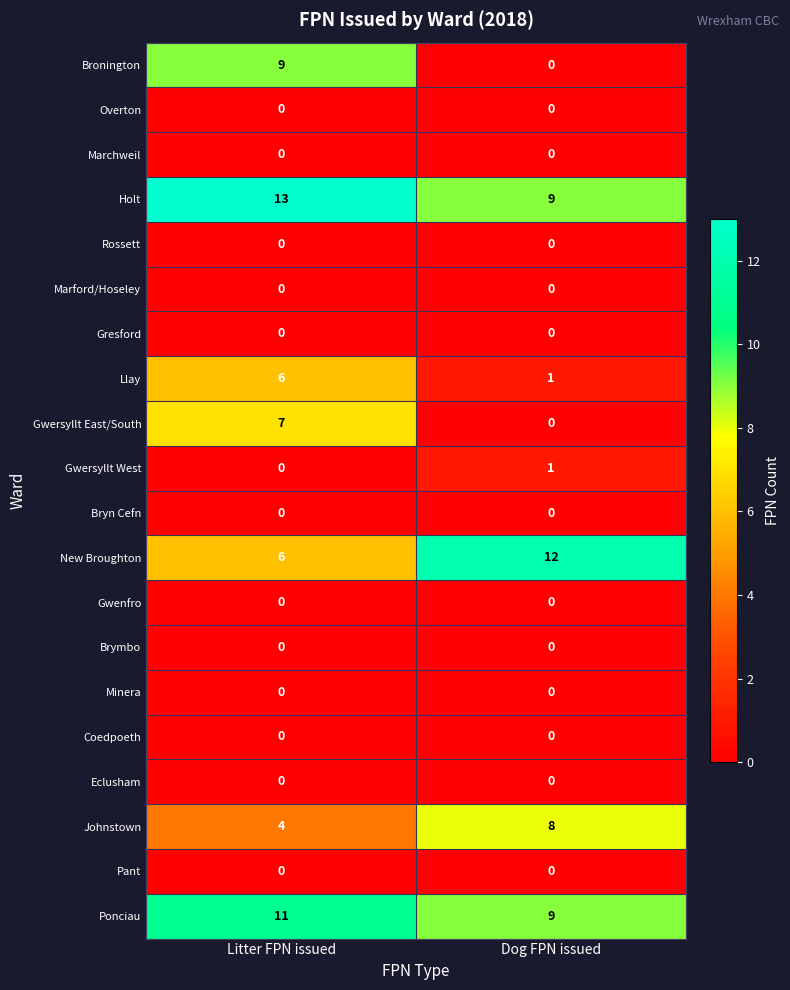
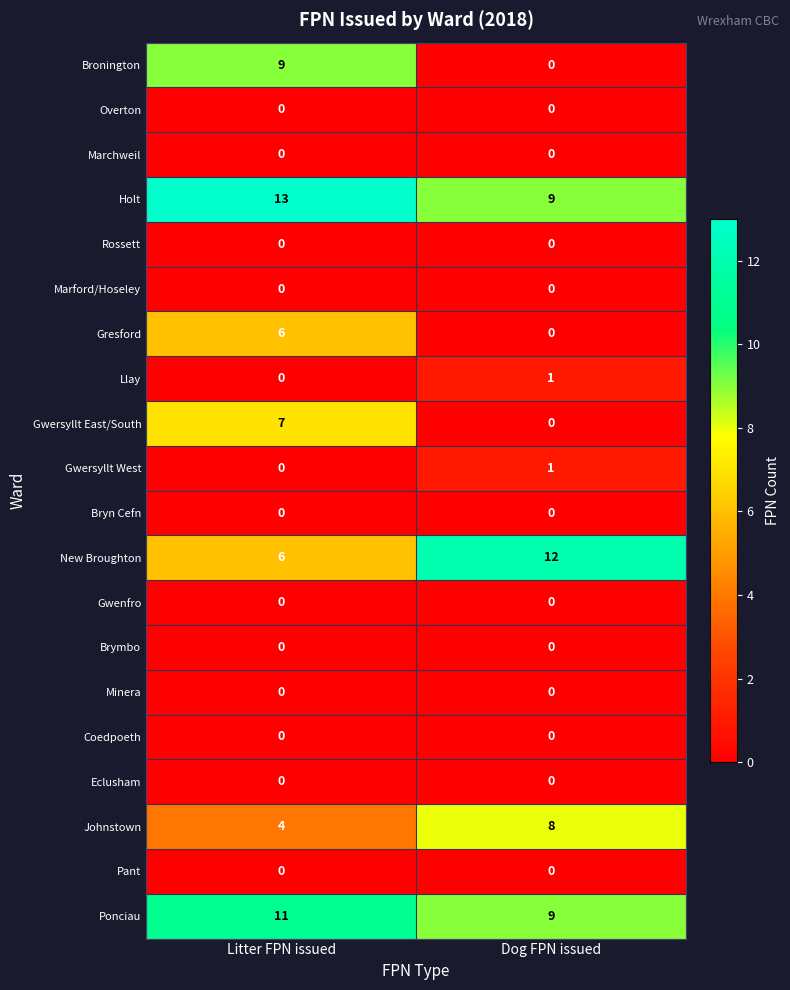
  {
    "Bronington": {
      "Litter FPN issued": 9,
      "Dog FPN issued": 0
    },
    "Overton": {
      "Litter FPN issued": 0,
      "Dog FPN issued": 0
    },
    "Marchweil": {
      "Litter FPN issued": 0,
      "Dog FPN issued": 0
    },
    "Holt": {
      "Litter FPN issued": 13,
      "Dog FPN issued": 9
    },
    "Rossett": {
      "Litter FPN issued": 0,
      "Dog FPN issued": 0
    },
    "Marford/Hoseley": {
      "Litter FPN issued": 0,
      "Dog FPN issued": 0
    },
    "Gresford": {
-     "Litter FPN issued": 0,
+     "Litter FPN issued": 6,
      "Dog FPN issued": 0
    },
    "Llay": {
-     "Litter FPN issued": 6,
+     "Litter FPN issued": 0,
      "Dog FPN issued": 1
    },
    "Gwersyllt East/South": {
      "Litter FPN issued": 7,
      "Dog FPN issued": 0
    },
    "Gwersyllt West": {
      "Litter FPN issued": 0,
      "Dog FPN issued": 1
    },
    "Bryn Cefn": {
      "Litter FPN issued": 0,
      "Dog FPN issued": 0
    },
    "New Broughton": {
      "Litter FPN issued": 6,
      "Dog FPN issued": 12
    },
    "Gwenfro": {
      "Litter FPN issued": 0,
      "Dog FPN issued": 0
    },
    "Brymbo": {
      "Litter FPN issued": 0,
      "Dog FPN issued": 0
    },
    "Minera": {
      "Litter FPN issued": 0,
      "Dog FPN issued": 0
    },
    "Coedpoeth": {
      "Litter FPN issued": 0,
      "Dog FPN issued": 0
    },
    "Eclusham": {
      "Litter FPN issued": 0,
      "Dog FPN issued": 0
    },
    "Johnstown": {
      "Litter FPN issued": 4,
      "Dog FPN issued": 8
    },
    "Pant": {
      "Litter FPN issued": 0,
      "Dog FPN issued": 0
    },
    "Ponciau": {
      "Litter FPN issued": 11,
      "Dog FPN issued": 9
    }
  }
